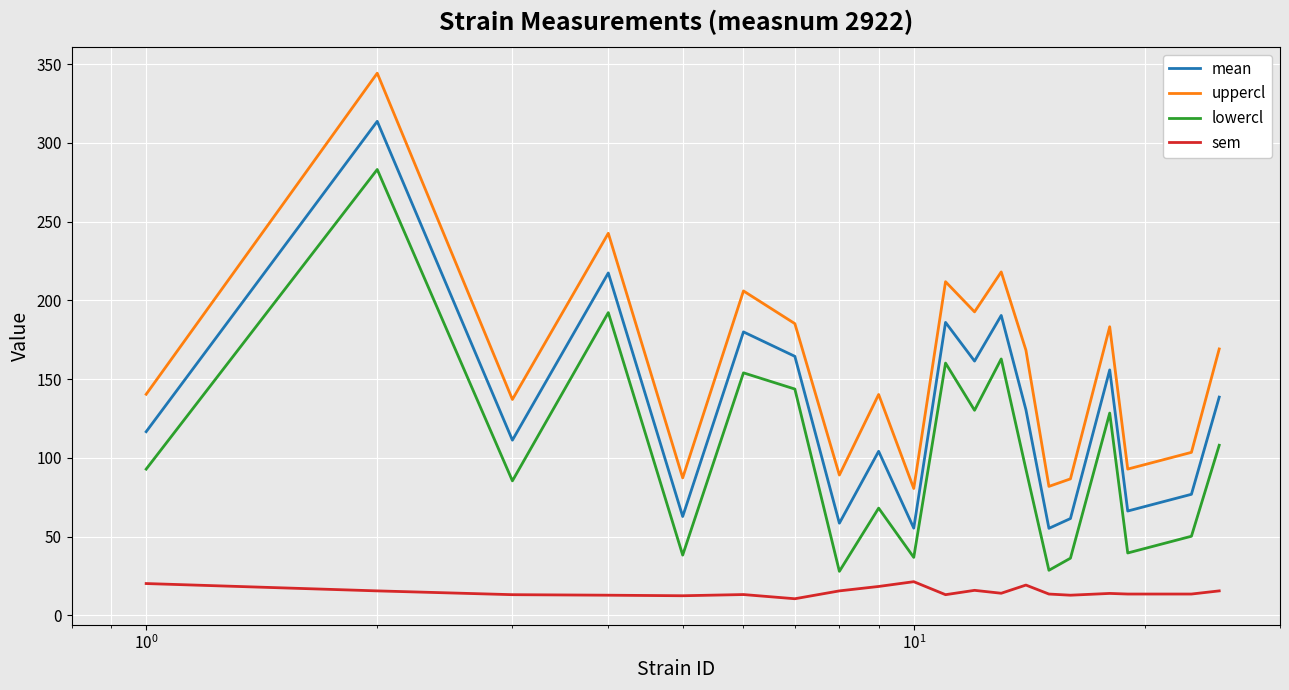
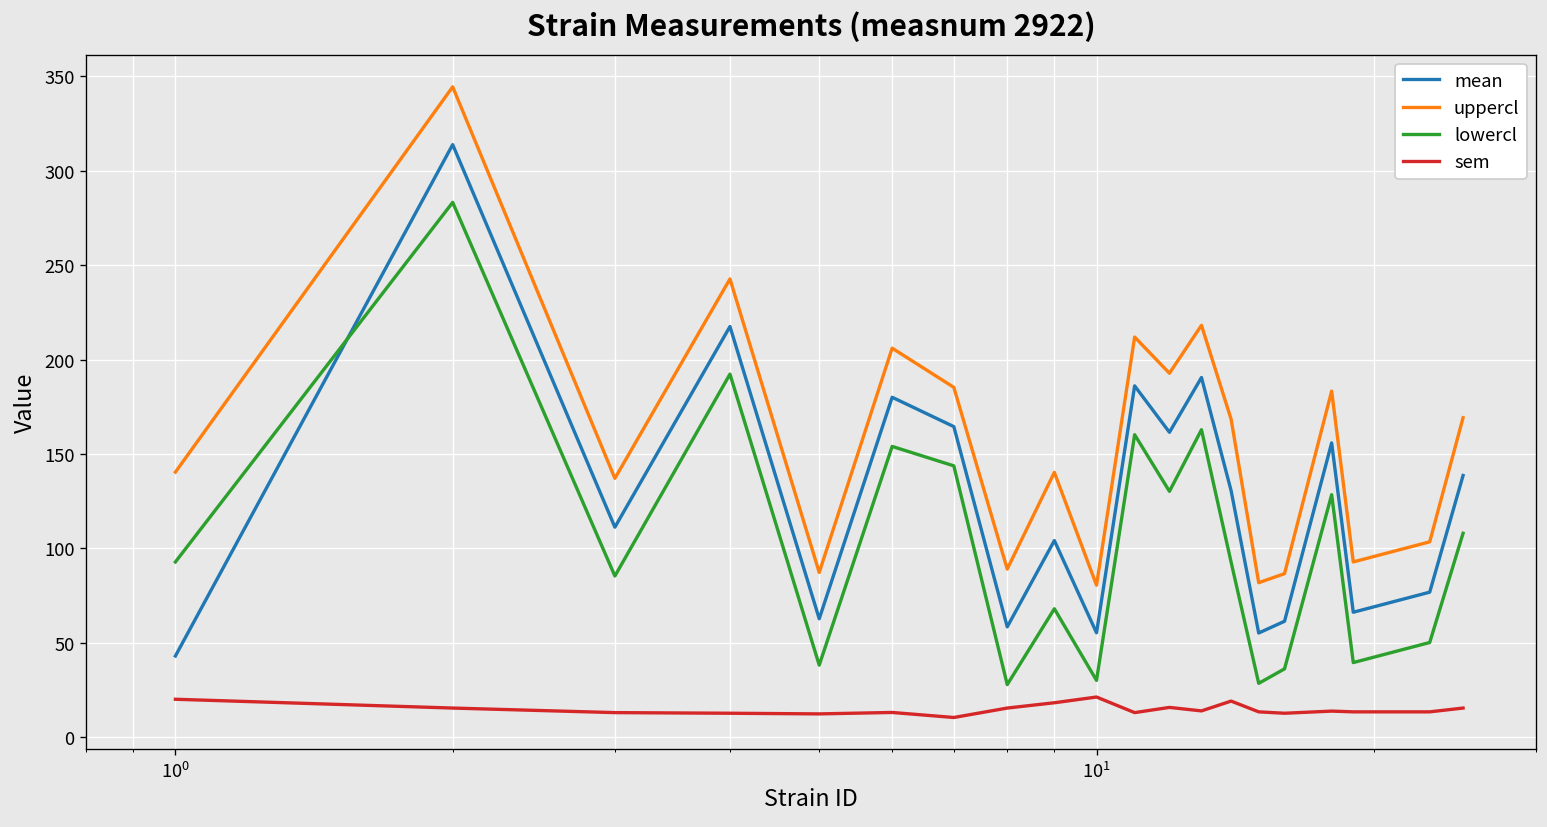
  {
    "mean": {
-     "10^0": 117,
+     "10^0": 43,
      "10^1": 55
    },
    "uppercl": {
      "10^0": 140,
      "10^1": 81
    },
    "lowercl": {
      "10^0": 93,
-     "10^1": 37
+     "10^1": 30
    },
    "sem": {
      "10^0": 20,
      "10^1": 21
    }
  }
